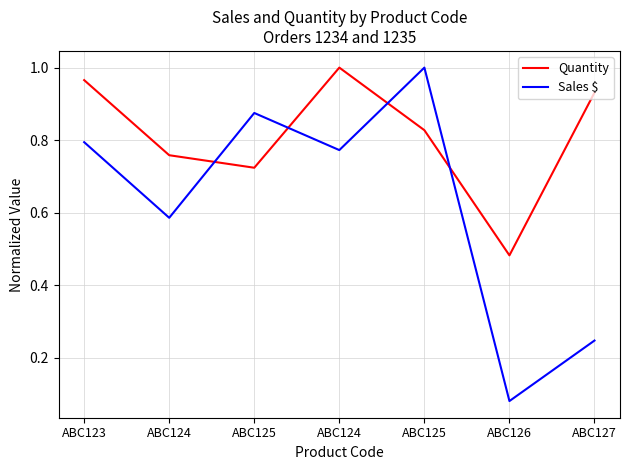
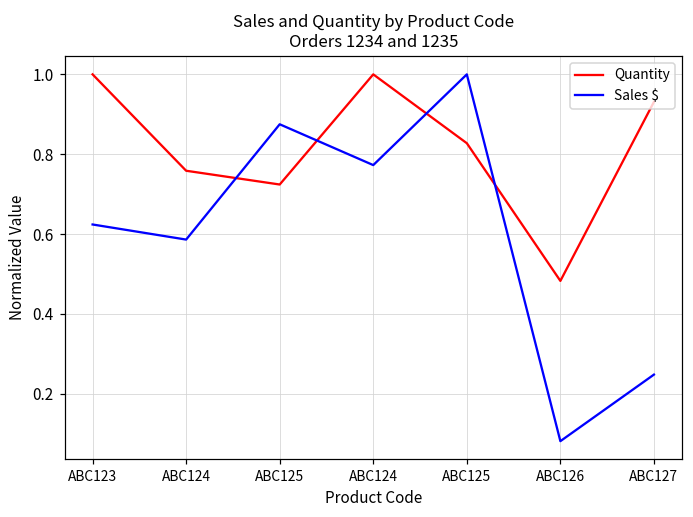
  {
    "Quantity": {
-     "ABC123": 0.97,
+     "ABC123": 1.00,
      "ABC126": 0.48
    },
    "Sales $": {
-     "ABC123": 0.79,
+     "ABC123": 0.62,
      "ABC126": 0.08,
      "ABC127": 0.25
    }
  }
